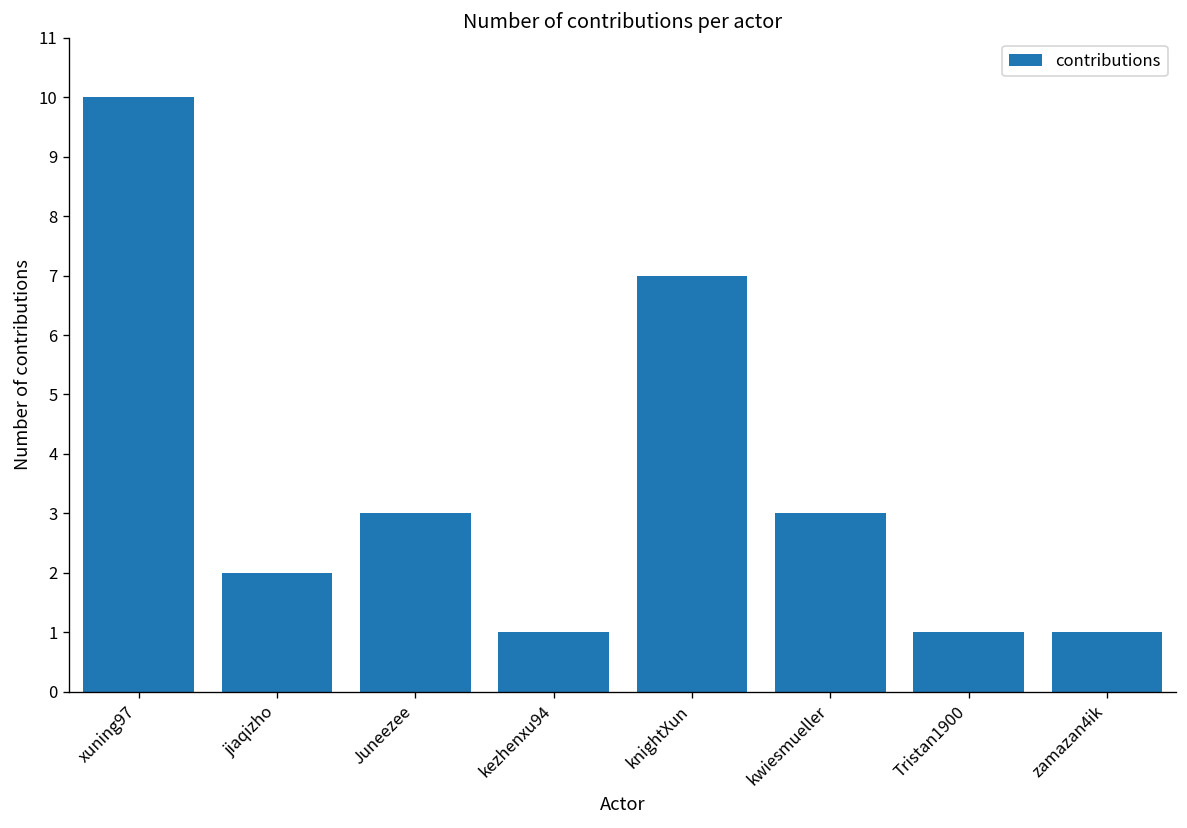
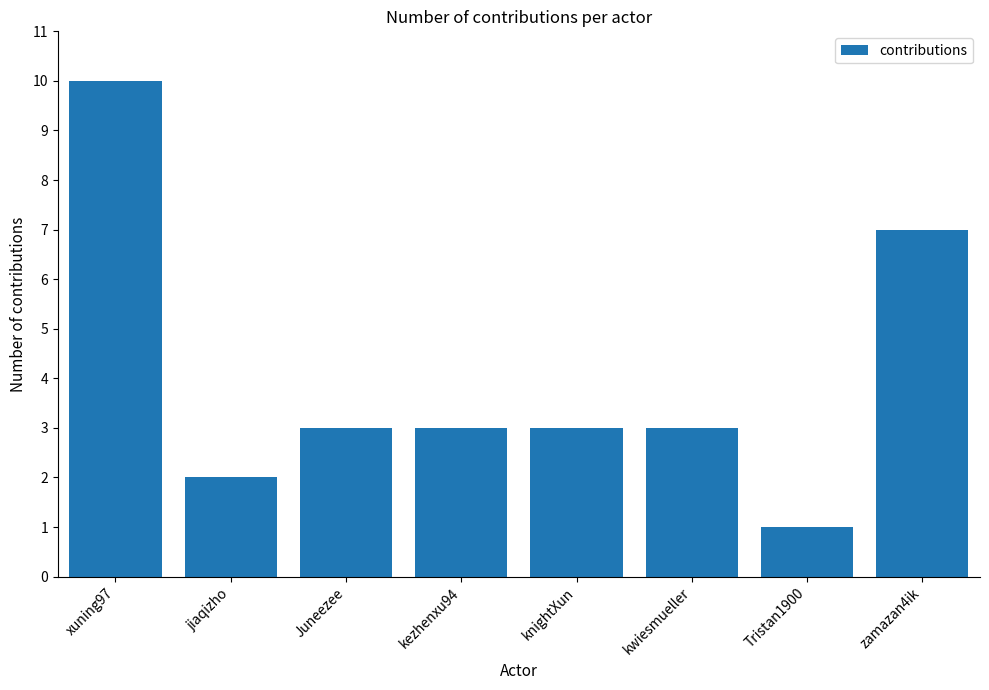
  {
    "xuning97": 10,
    "jiaqizho": 2,
    "Juneezee": 3,
-   "kezhenxu94": 1,
-   "knightXun": 7,
+   "kezhenxu94": 3,
+   "knightXun": 3,
    "kwiesmueller": 3,
    "Tristan1900": 1,
-   "zamazan4ik": 1
+   "zamazan4ik": 7
  }
